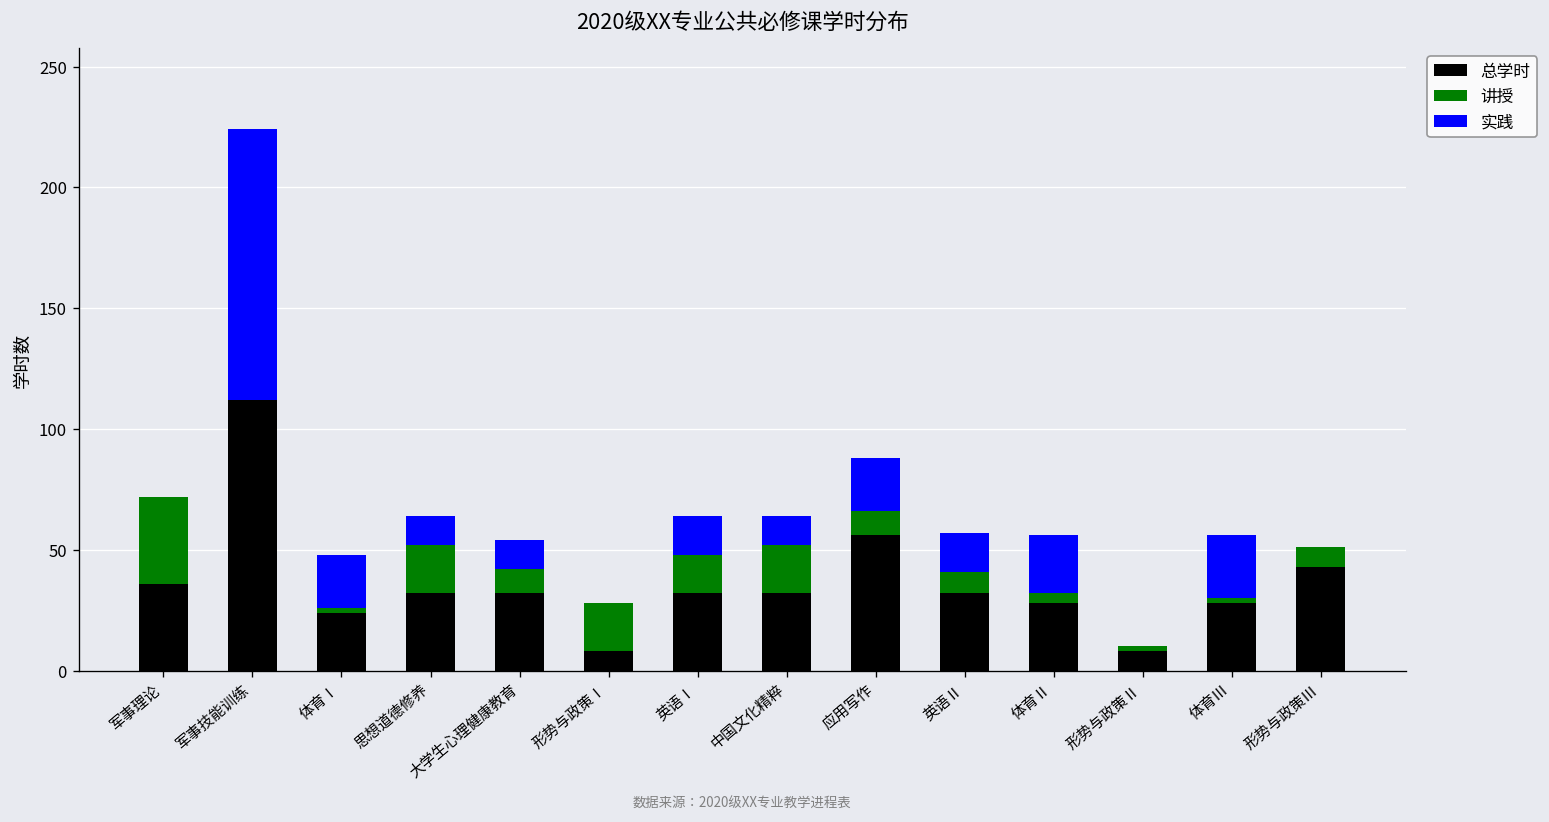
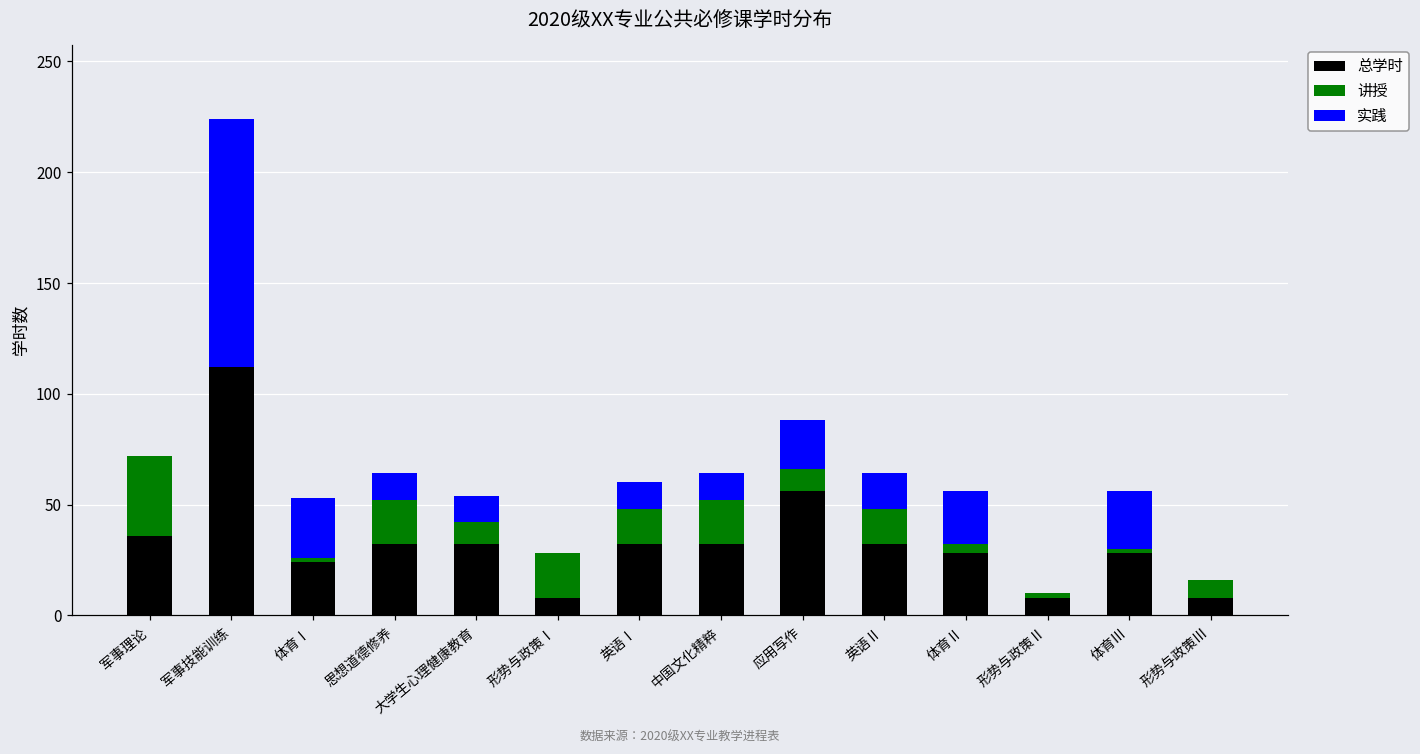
  {
    "总学时": {
      "军事理论": 36,
      "军事技能训练": 112,
      "体育Ⅰ": 24,
      "思想道德修养": 32,
      "大学生心理健康教育": 32,
      "形势与政策Ⅰ": 8,
      "英语Ⅰ": 32,
      "中国文化精粹": 32,
      "应用写作": 56,
      "英语Ⅱ": 32,
      "体育Ⅱ": 28,
      "形势与政策Ⅱ": 8,
      "体育Ⅲ": 28,
-     "形势与政策Ⅲ": 43
+     "形势与政策Ⅲ": 8
    },
    "讲授": {
      "军事理论": 36,
      "军事技能训练": 0,
      "体育Ⅰ": 2,
      "思想道德修养": 20,
      "大学生心理健康教育": 10,
      "形势与政策Ⅰ": 20,
      "英语Ⅰ": 16,
      "中国文化精粹": 20,
      "应用写作": 10,
-     "英语Ⅱ": 9,
+     "英语Ⅱ": 16,
      "体育Ⅱ": 4,
      "形势与政策Ⅱ": 2,
      "体育Ⅲ": 2,
      "形势与政策Ⅲ": 8
    },
    "实践": {
      "军事理论": 0,
      "军事技能训练": 112,
-     "体育Ⅰ": 22,
+     "体育Ⅰ": 27,
      "思想道德修养": 12,
      "大学生心理健康教育": 12,
      "形势与政策Ⅰ": 0,
-     "英语Ⅰ": 16,
+     "英语Ⅰ": 12,
      "中国文化精粹": 12,
      "应用写作": 22,
      "英语Ⅱ": 16,
      "体育Ⅱ": 24,
      "形势与政策Ⅱ": 0,
      "体育Ⅲ": 26,
      "形势与政策Ⅲ": 0
    }
  }
